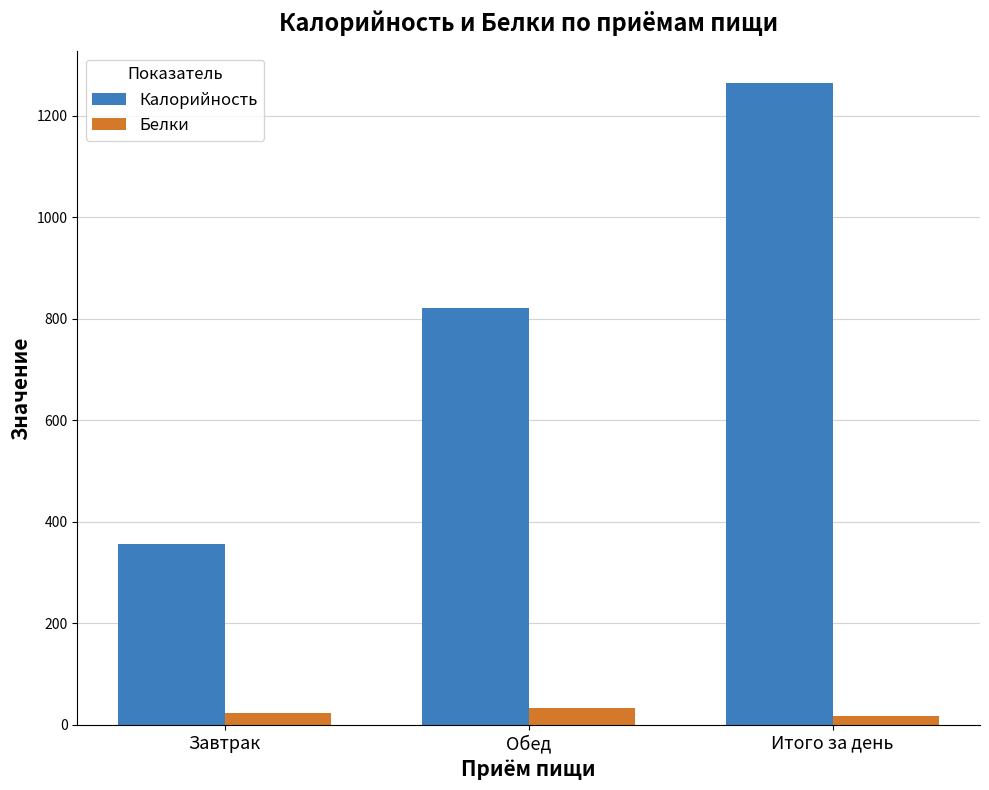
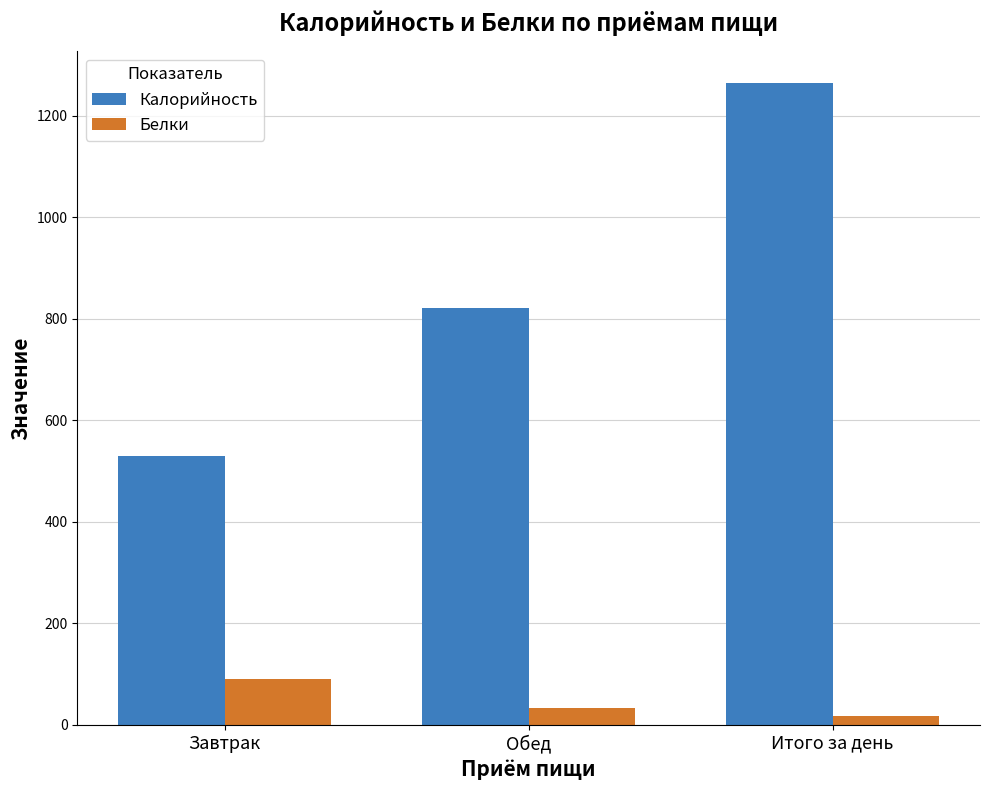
  {
    "Калорийность": {
-     "Завтрак": 360,
+     "Завтрак": 530,
      "Обед": 820,
      "Итого за день": 1260
    },
    "Белки": {
-     "Завтрак": 20,
+     "Завтрак": 90,
      "Обед": 30,
      "Итого за день": 20
    }
  }
